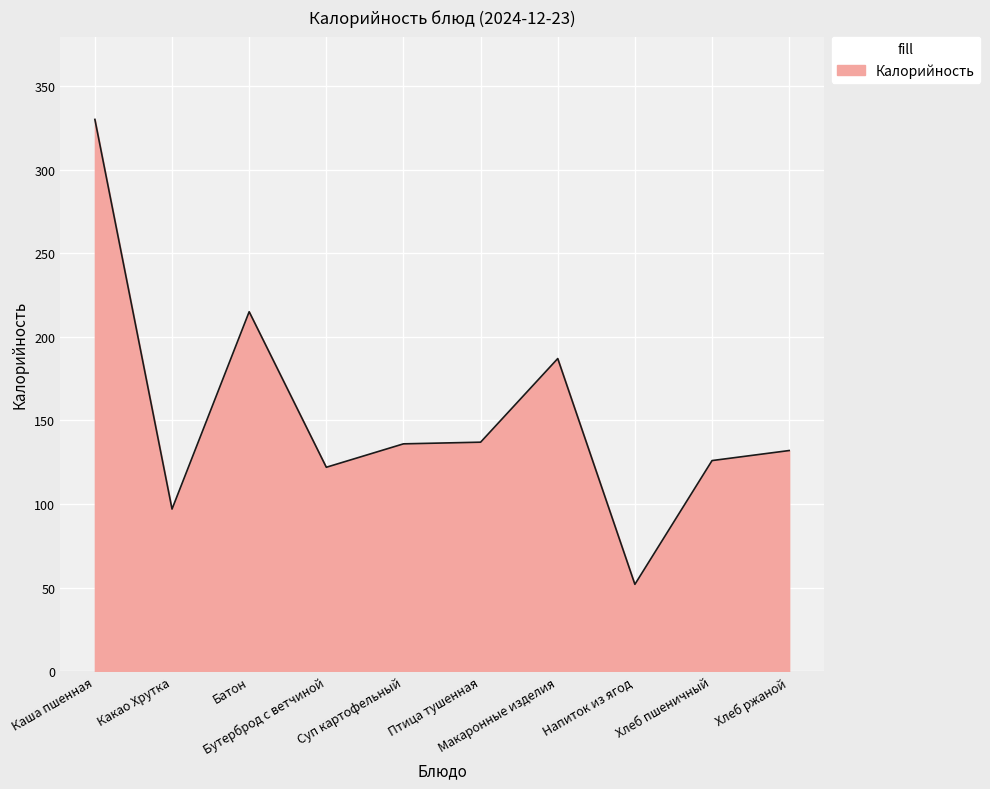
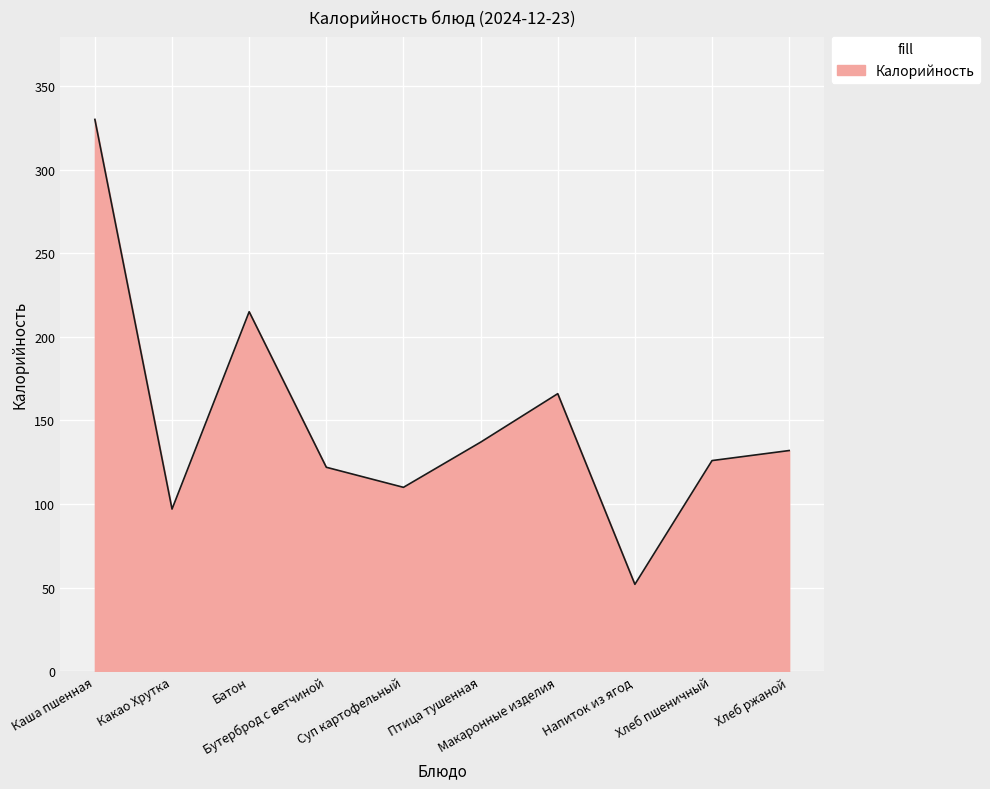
  {
    "Каша пшенная": 330,
    "Какао Хрутка": 97,
    "Батон": 215,
    "Бутерброд с ветчиной": 122,
-   "Суп картофельный": 136,
+   "Суп картофельный": 110,
    "Птица тушенная": 137,
-   "Макаронные изделия": 187,
+   "Макаронные изделия": 166,
    "Напиток из ягод": 52,
    "Хлеб пшеничный": 126,
    "Хлеб ржаной": 132
  }
